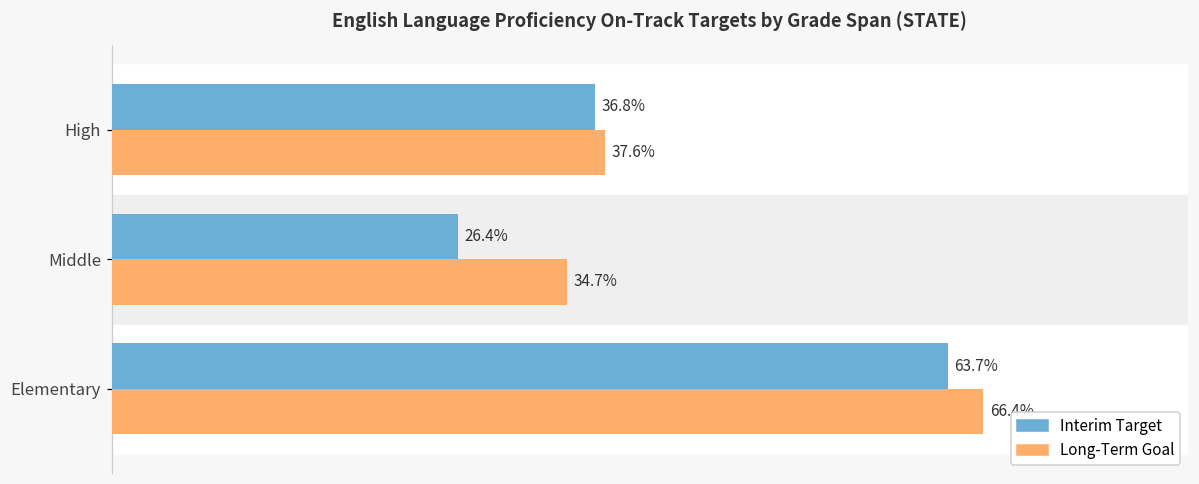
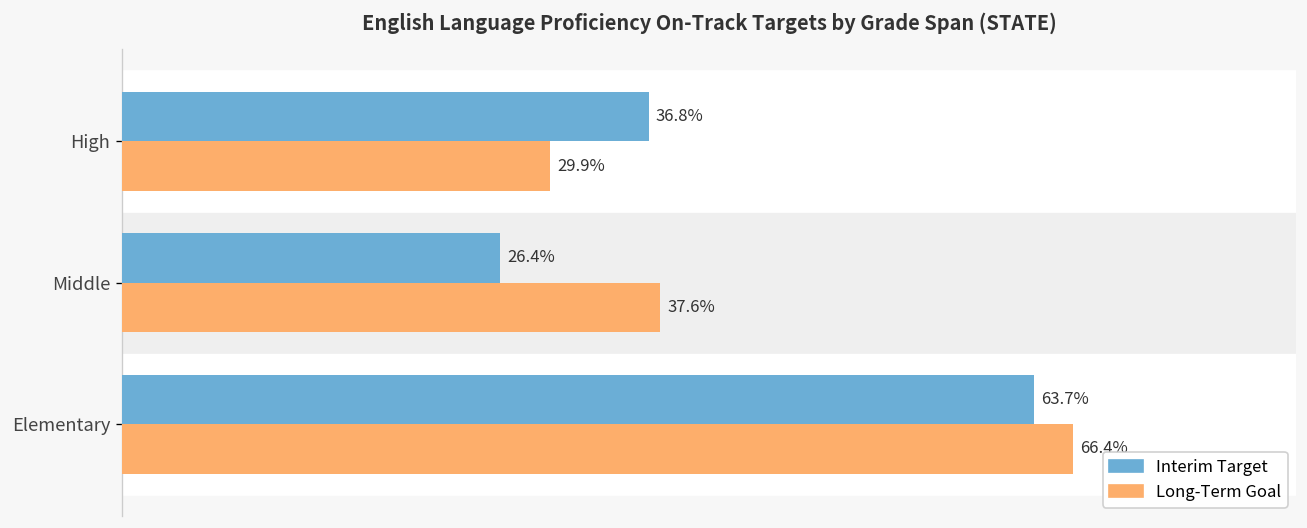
  {
    "Interim Target": {
      "High": "36.8%",
      "Middle": "26.4%",
      "Elementary": "63.7%"
    },
    "Long-Term Goal": {
-     "High": "37.6%",
-     "Middle": "34.7%"
+     "High": "29.9%",
+     "Middle": "37.6%"
    }
  }
